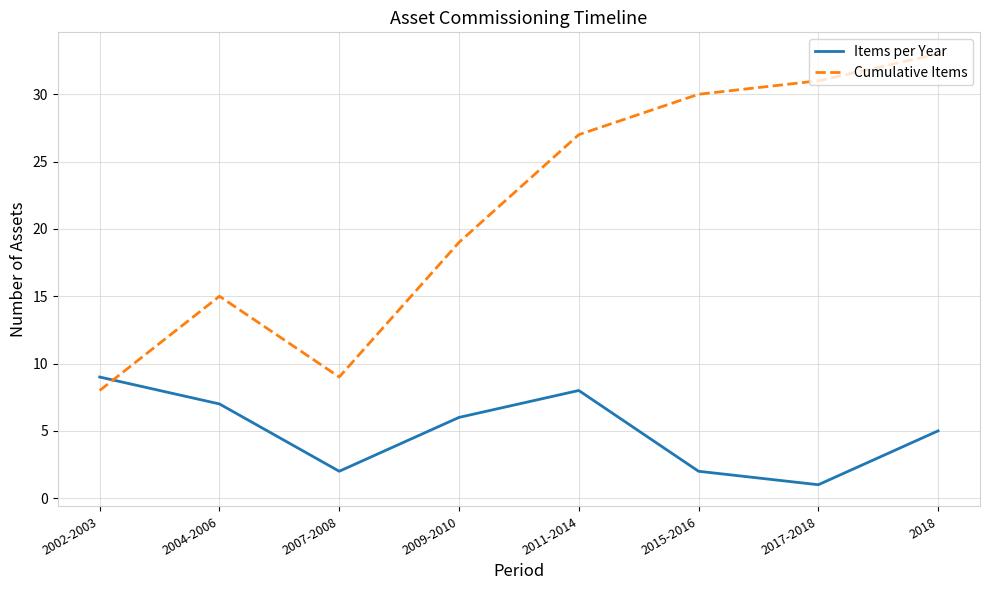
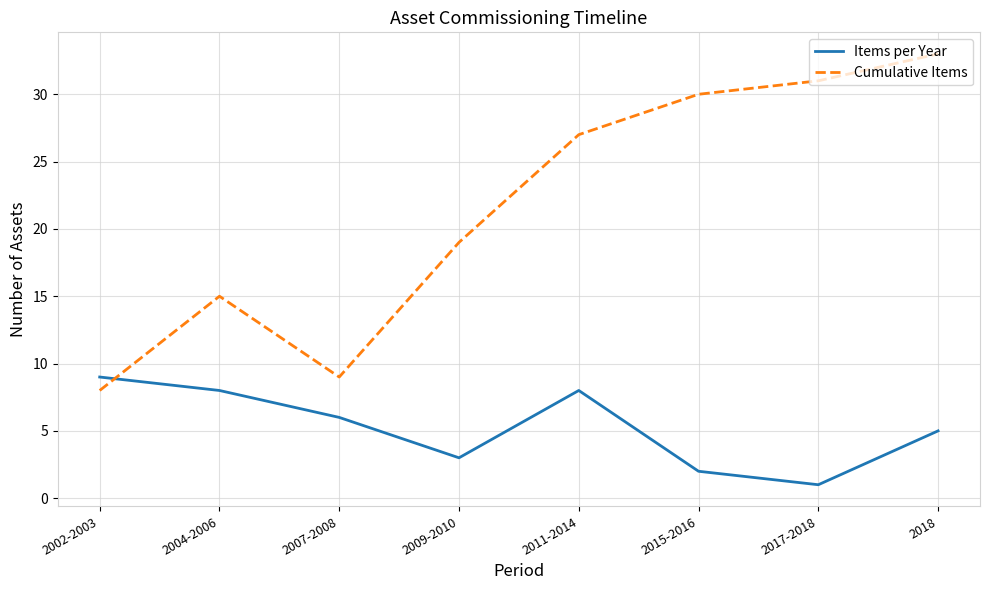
  {
    "Items per Year": {
      "2002-2003": 9,
-     "2004-2006": 7,
-     "2007-2008": 2,
-     "2009-2010": 6,
+     "2004-2006": 8,
+     "2007-2008": 6,
+     "2009-2010": 3,
      "2011-2014": 8,
      "2015-2016": 2,
      "2017-2018": 1,
      "2018": 5
    },
    "Cumulative Items": {
      "2002-2003": 8,
      "2004-2006": 15,
      "2007-2008": 9,
      "2009-2010": 19,
      "2011-2014": 27,
      "2015-2016": 30
    }
  }
